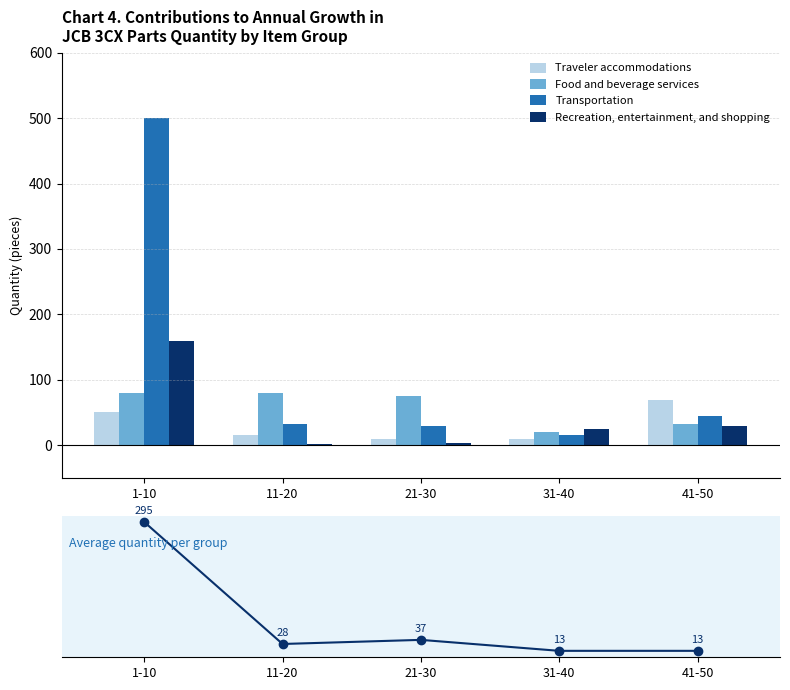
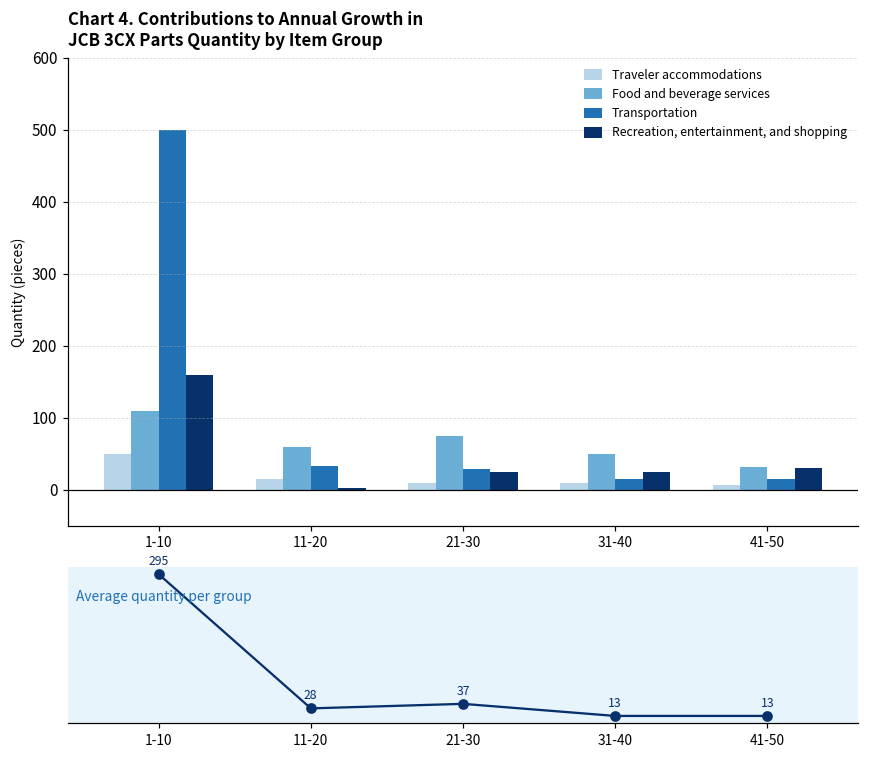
  {
    "Chart 4. Contributions to Annual Growth in JCB 3CX Parts Quantity by Item Group": {
      "Traveler accommodations": {
        "1-10": 50,
        "11-20": 20,
        "21-30": 10,
        "31-40": 10,
-       "41-50": 70
+       "41-50": 10
      },
      "Food and beverage services": {
-       "1-10": 80,
-       "11-20": 80,
+       "1-10": 110,
+       "11-20": 60,
        "21-30": 80,
-       "31-40": 20,
+       "31-40": 50,
        "41-50": 30
      },
      "Transportation": {
        "1-10": 500,
        "11-20": 30,
        "21-30": 30,
        "31-40": 20,
-       "41-50": 40
+       "41-50": 20
      },
      "Recreation, entertainment, and shopping": {
        "1-10": 160,
-       "21-30": 0,
+       "21-30": 30,
        "31-40": 20,
        "41-50": 30
      }
    }
  }
